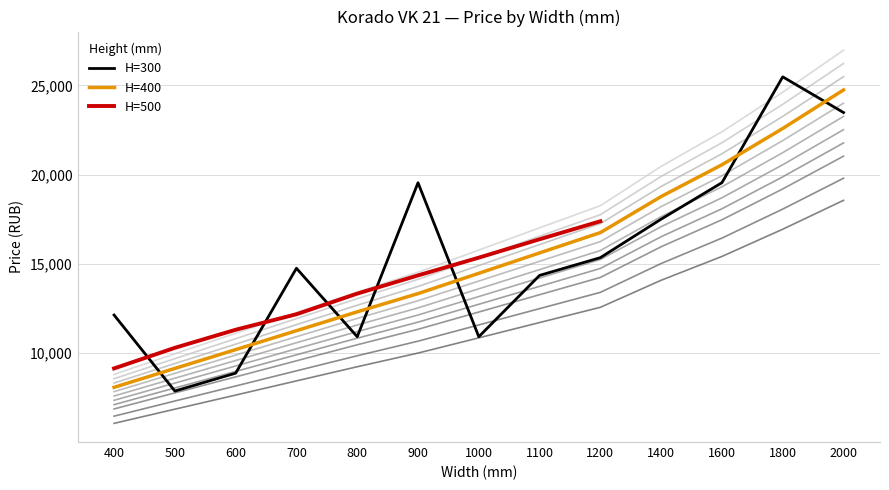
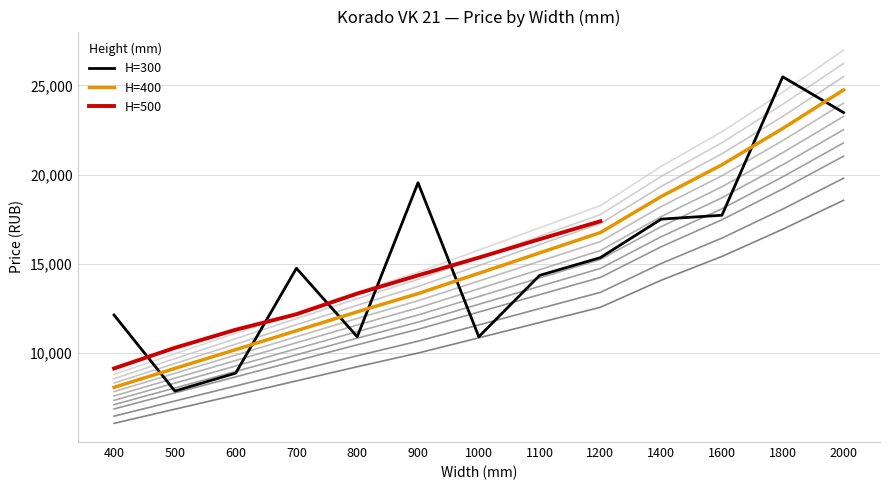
  {
    "H=300": {
      "400": "12,100",
      "700": "14,800",
      "900": "19,500",
      "1100": "14,400",
-     "1600": "19,500",
+     "1600": "17,700",
      "1800": "25,500",
      "2000": "23,500"
    },
    "H=400": {
      "400": "8,100",
      "500": "9,100",
      "600": "10,200",
      "700": "11,300",
      "800": "12,300",
      "900": "13,300",
      "1000": "14,500",
      "1100": "15,600",
      "1200": "16,800",
      "1400": "18,800",
      "1600": "20,600",
      "1800": "22,600",
      "2000": "24,700"
    },
    "H=500": {
      "400": "9,100",
      "500": "10,300",
      "600": "11,300",
      "900": "14,400",
      "1100": "16,400"
    }
  }
